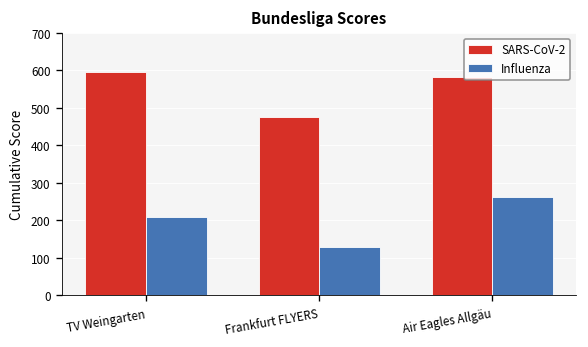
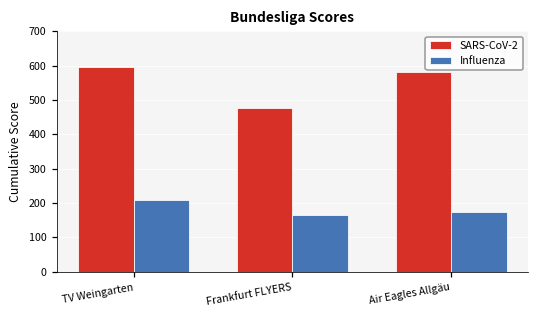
  {
    "SARS-CoV-2": {
      "TV Weingarten": 600,
      "Frankfurt FLYERS": 480,
      "Air Eagles Allgäu": 580
    },
    "Influenza": {
      "TV Weingarten": 210,
-     "Frankfurt FLYERS": 130,
-     "Air Eagles Allgäu": 260
+     "Frankfurt FLYERS": 160,
+     "Air Eagles Allgäu": 170
    }
  }
